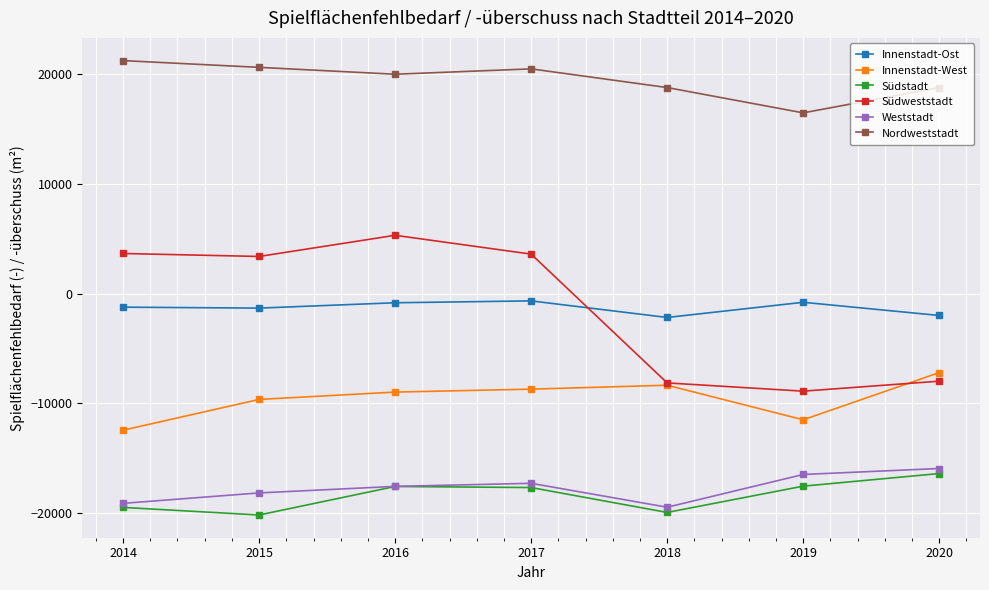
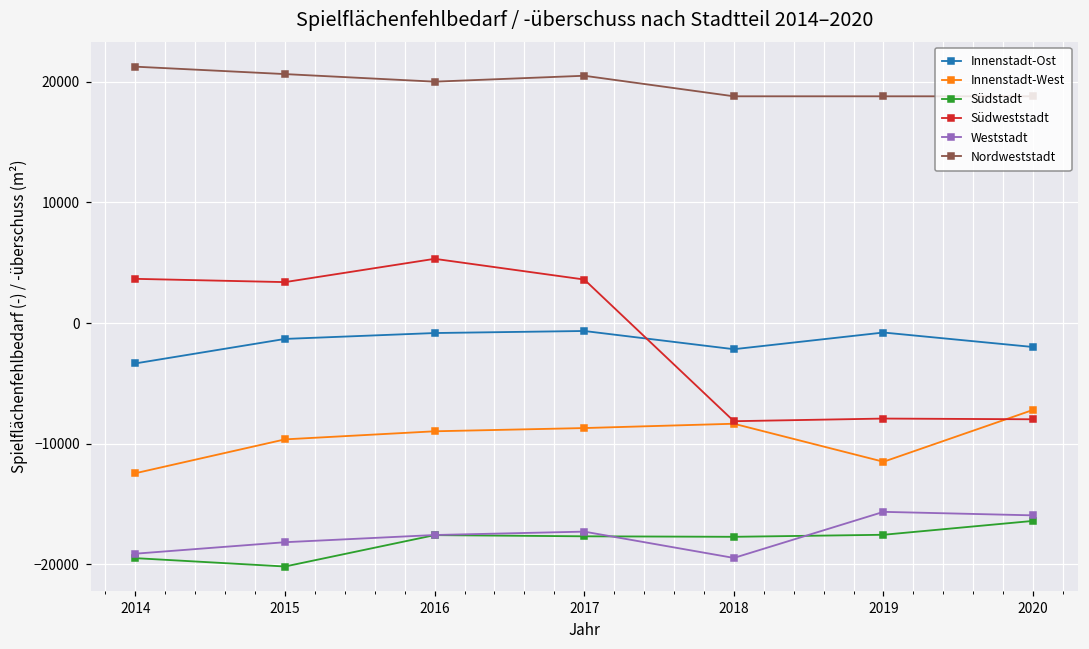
  {
    "Innenstadt-Ost": {
-     "2014": -1200,
+     "2014": -3300,
      "2015": -1300,
      "2016": -800,
      "2017": -700,
      "2018": -2200,
      "2019": -800,
      "2020": -2000
    },
    "Innenstadt-West": {
      "2014": -12500,
      "2015": -9600,
      "2016": -9000,
      "2017": -8700,
      "2019": -11500,
      "2020": -7200
    },
    "Südstadt": {
      "2014": -19500,
      "2015": -20200,
      "2017": -17700,
-     "2018": -20000,
+     "2018": -17700,
      "2019": -17600,
      "2020": -16400
    },
    "Südweststadt": {
      "2014": 3700,
      "2015": 3400,
      "2016": 5300,
      "2017": 3600,
-     "2019": -8900,
+     "2019": -7900,
      "2020": -8000
    },
    "Weststadt": {
      "2014": -19100,
      "2015": -18200,
      "2017": -17300,
      "2018": -19500,
-     "2019": -16500,
+     "2019": -15700,
      "2020": -15900
    },
    "Nordweststadt": {
      "2014": 21300,
      "2015": 20600,
      "2016": 20000,
      "2017": 20500,
      "2018": 18800,
-     "2019": 16500
+     "2019": 18800
    }
  }
